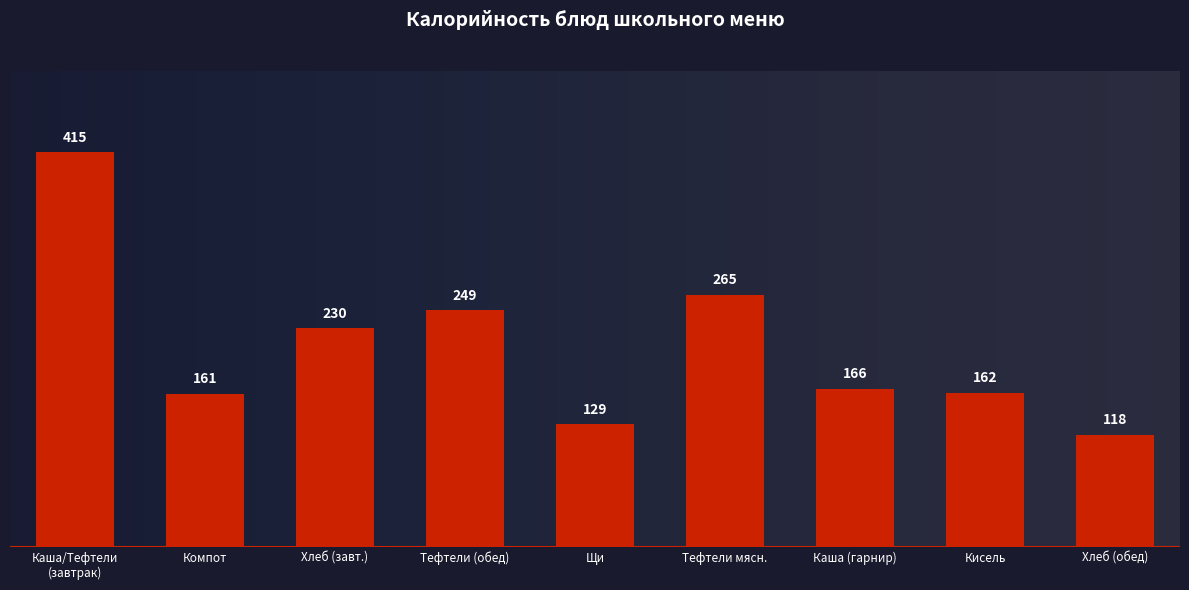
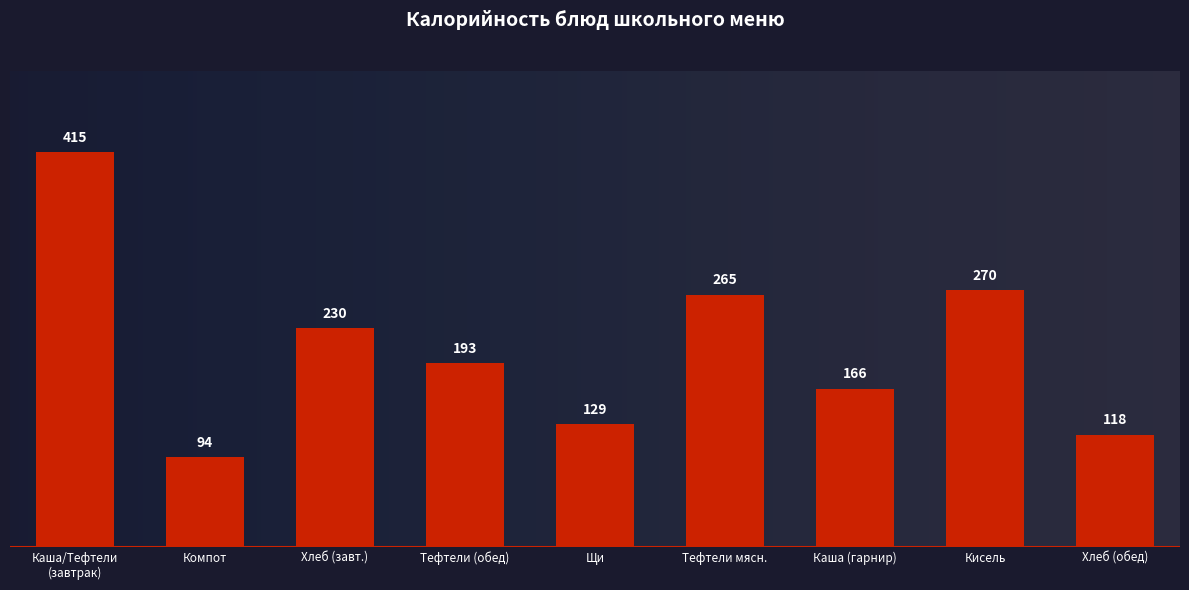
  {
    "Каша/Тефтели (завтрак)": 415,
-   "Компот": 161,
+   "Компот": 94,
    "Хлеб (завт.)": 230,
-   "Тефтели (обед)": 249,
+   "Тефтели (обед)": 193,
    "Щи": 129,
    "Тефтели мясн.": 265,
    "Каша (гарнир)": 166,
-   "Кисель": 162,
+   "Кисель": 270,
    "Хлеб (обед)": 118
  }
